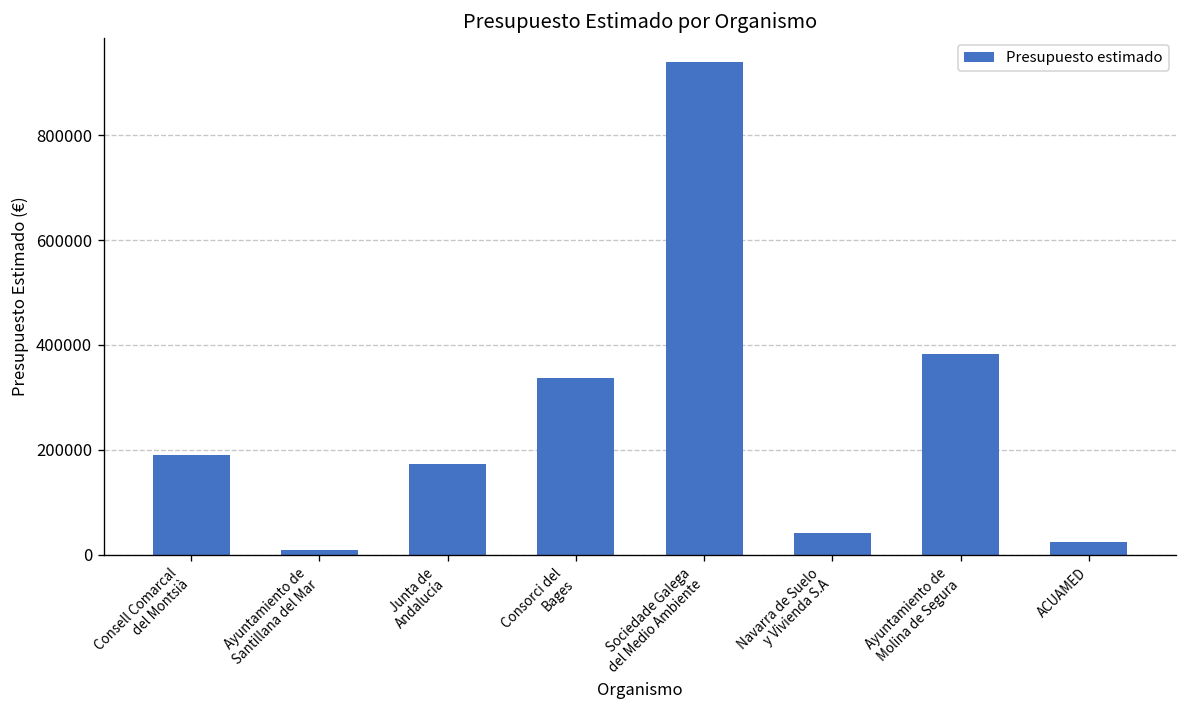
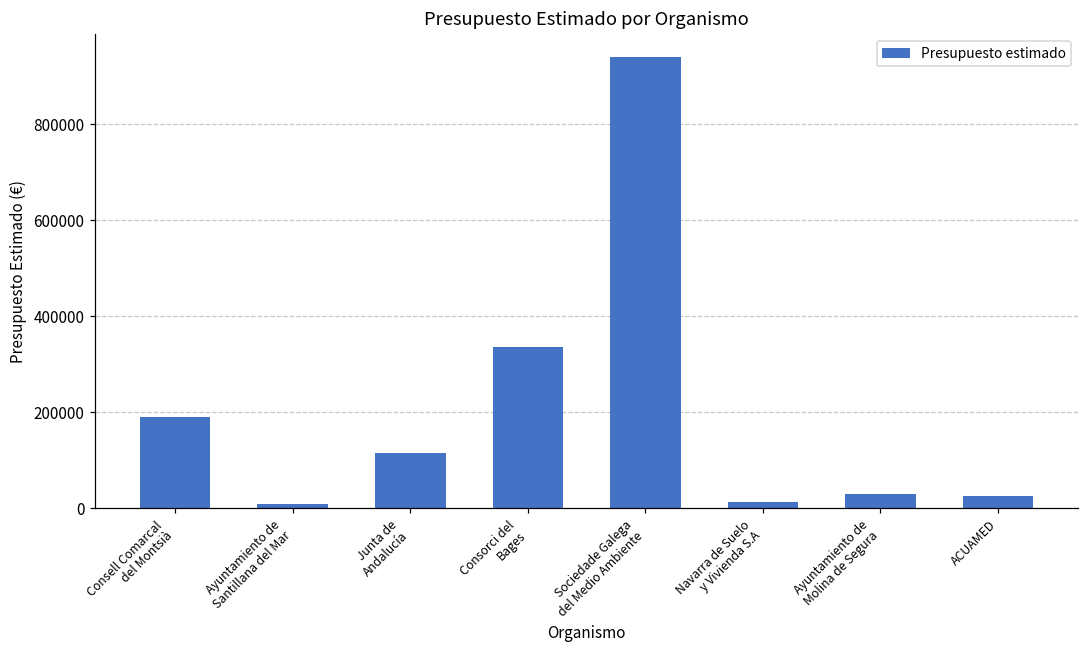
  {
    "Consell Comarcal del Montsià": 190000,
    "Ayuntamiento de Santillana del Mar": 10000,
-   "Junta de Andalucía": 170000,
+   "Junta de Andalucía": 120000,
    "Consorci del Bages": 340000,
    "Sociedade Galega del Medio Ambiente": 940000,
-   "Navarra de Suelo y Vivienda S.A": 40000,
-   "Ayuntamiento de Molina de Segura": 380000,
+   "Navarra de Suelo y Vivienda S.A": 10000,
+   "Ayuntamiento de Molina de Segura": 30000,
    "ACUAMED": 20000
  }
